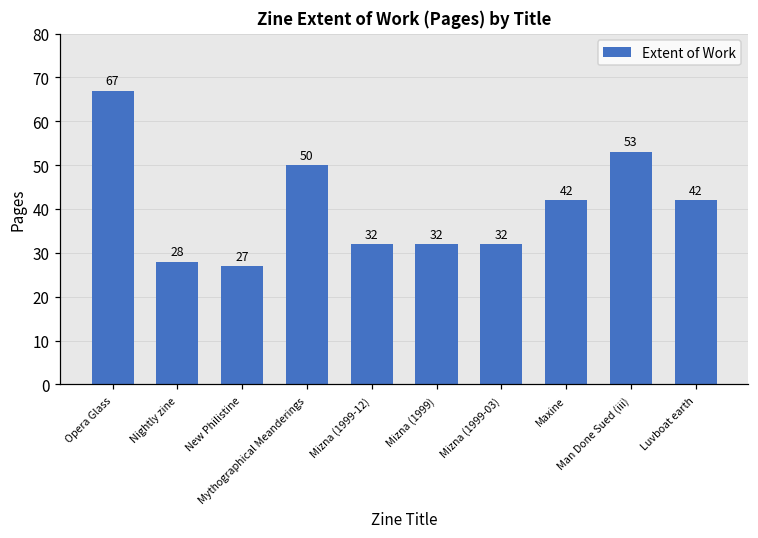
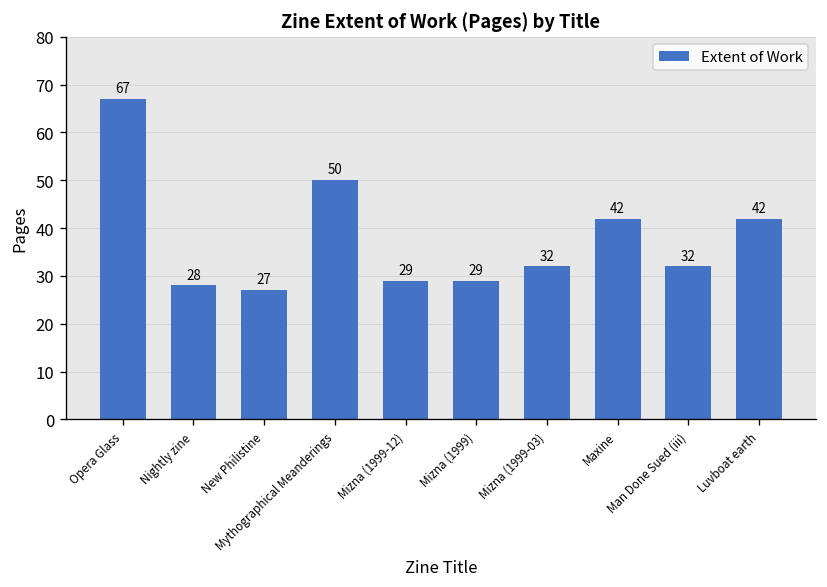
  {
    "Opera Glass": 67,
    "Nightly zine": 28,
    "New Philistine": 27,
    "Mythographical Meanderings": 50,
-   "Mizna (1999-12)": 32,
-   "Mizna (1999)": 32,
+   "Mizna (1999-12)": 29,
+   "Mizna (1999)": 29,
    "Mizna (1999-03)": 32,
    "Maxine": 42,
-   "Man Done Sued (iii)": 53,
+   "Man Done Sued (iii)": 32,
    "Luvboat earth": 42
  }
